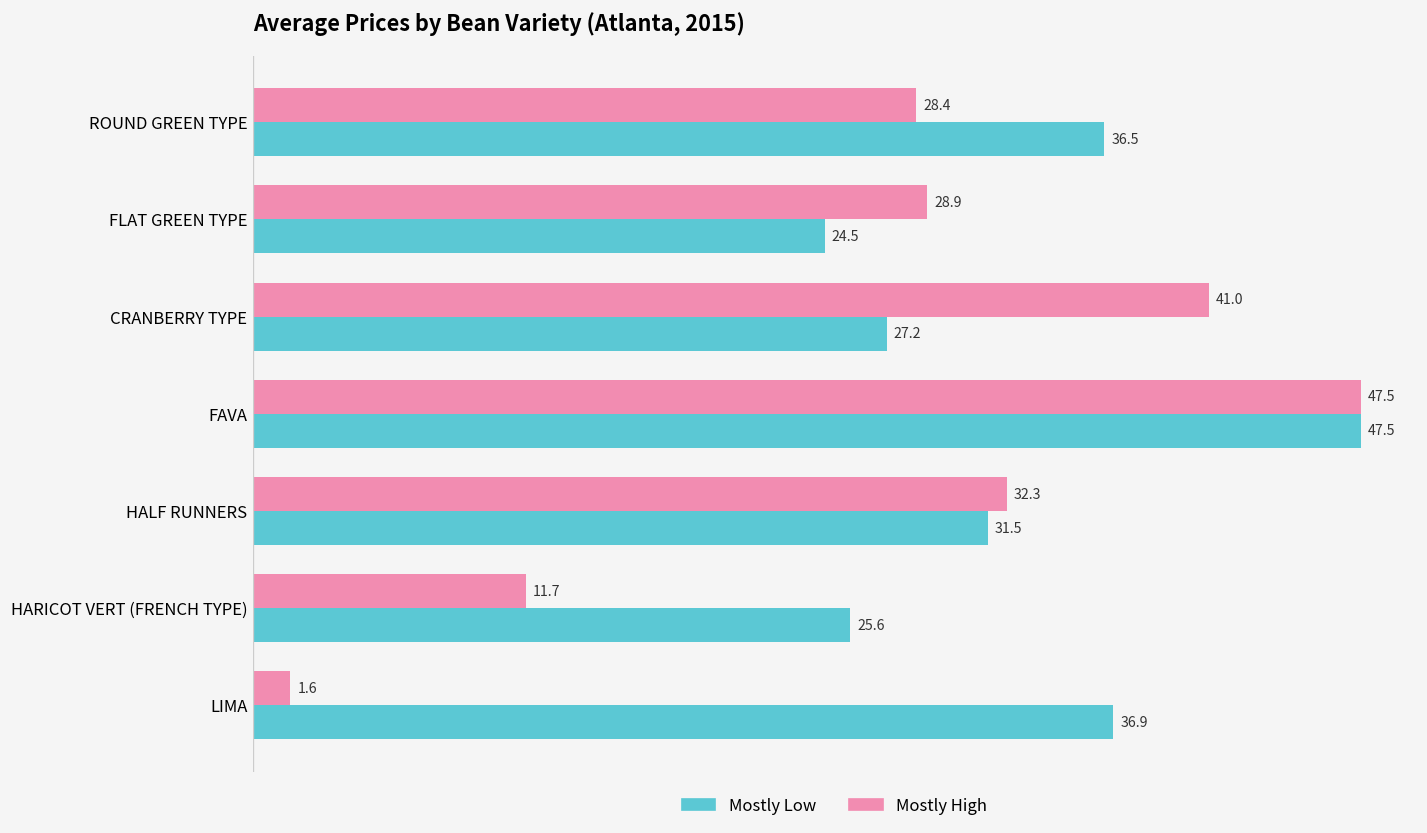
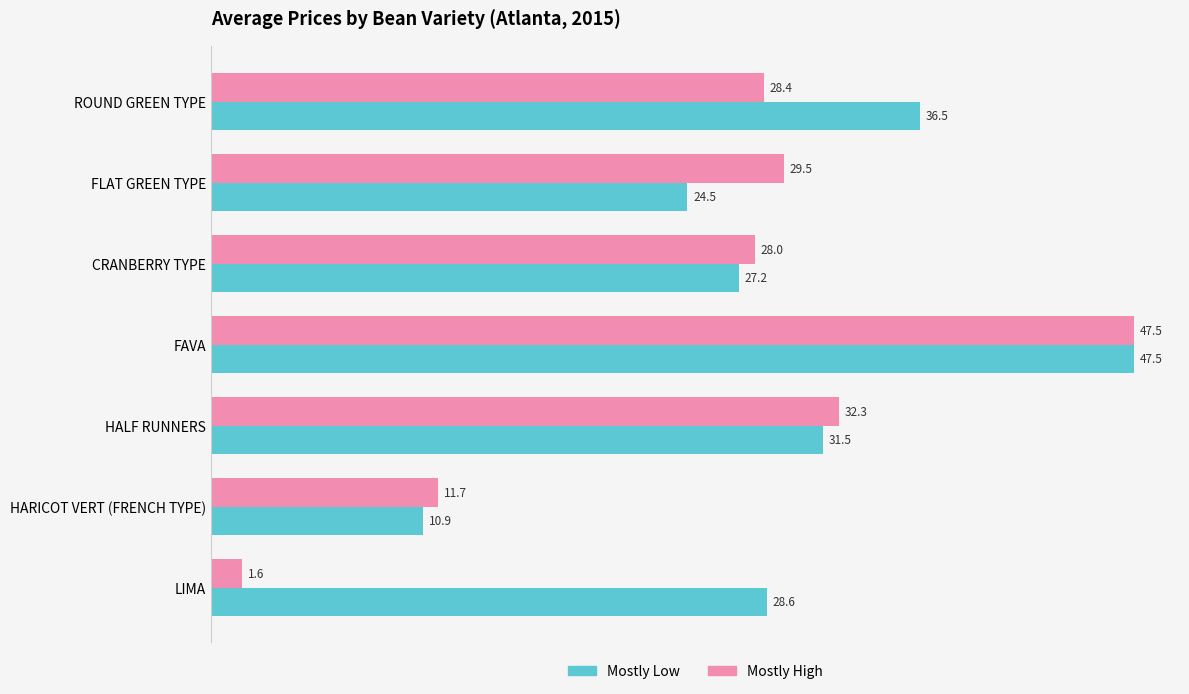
  {
    "Mostly Low": {
      "ROUND GREEN TYPE": 36.5,
      "FLAT GREEN TYPE": 24.5,
      "CRANBERRY TYPE": 27.2,
      "FAVA": 47.5,
      "HALF RUNNERS": 31.5,
-     "HARICOT VERT (FRENCH TYPE)": 25.6,
-     "LIMA": 36.9
+     "HARICOT VERT (FRENCH TYPE)": 10.9,
+     "LIMA": 28.6
    },
    "Mostly High": {
      "ROUND GREEN TYPE": 28.4,
-     "FLAT GREEN TYPE": 28.9,
-     "CRANBERRY TYPE": 41.0,
+     "FLAT GREEN TYPE": 29.5,
+     "CRANBERRY TYPE": 28.0,
      "FAVA": 47.5,
      "HALF RUNNERS": 32.3,
      "HARICOT VERT (FRENCH TYPE)": 11.7,
      "LIMA": 1.6
    }
  }
